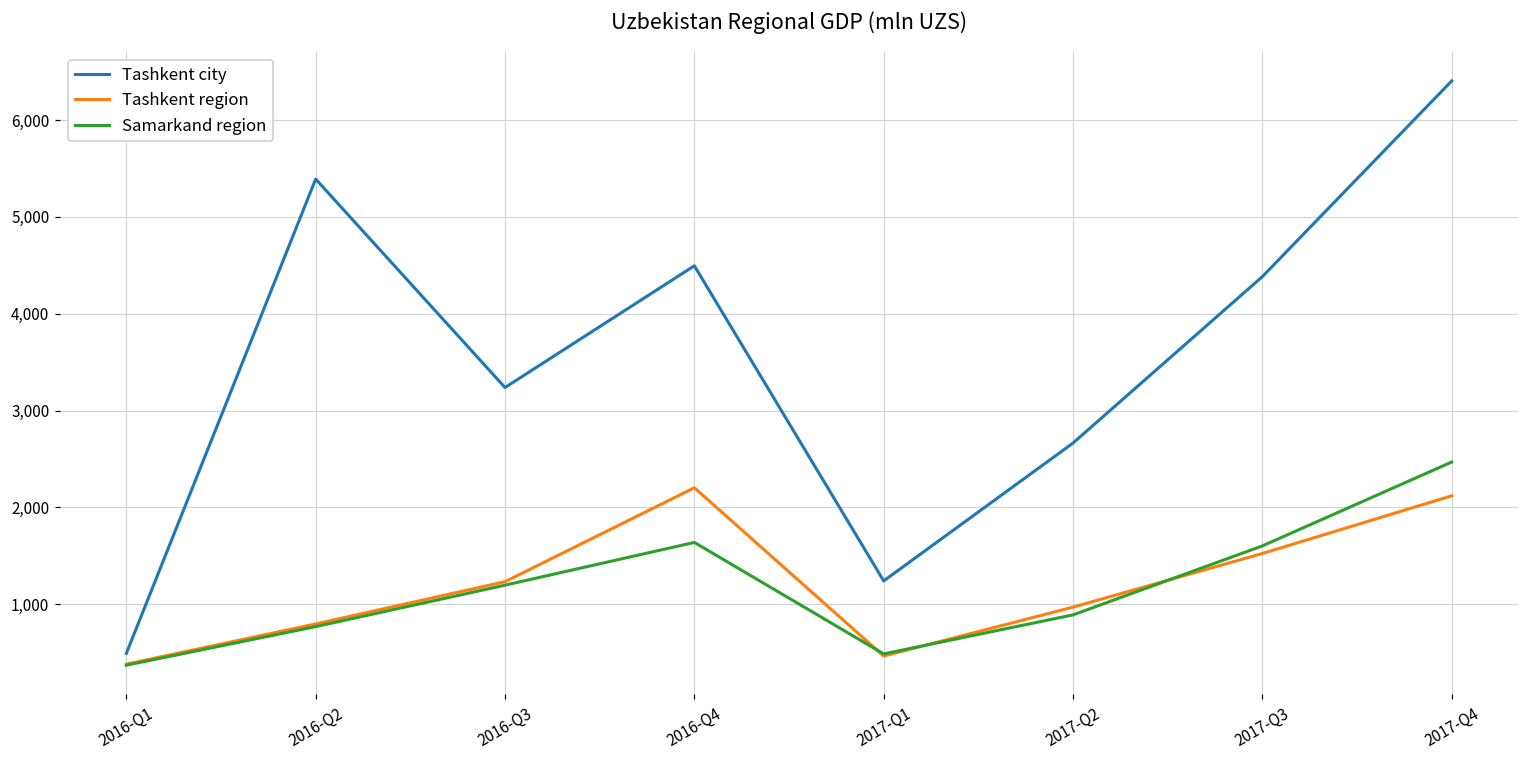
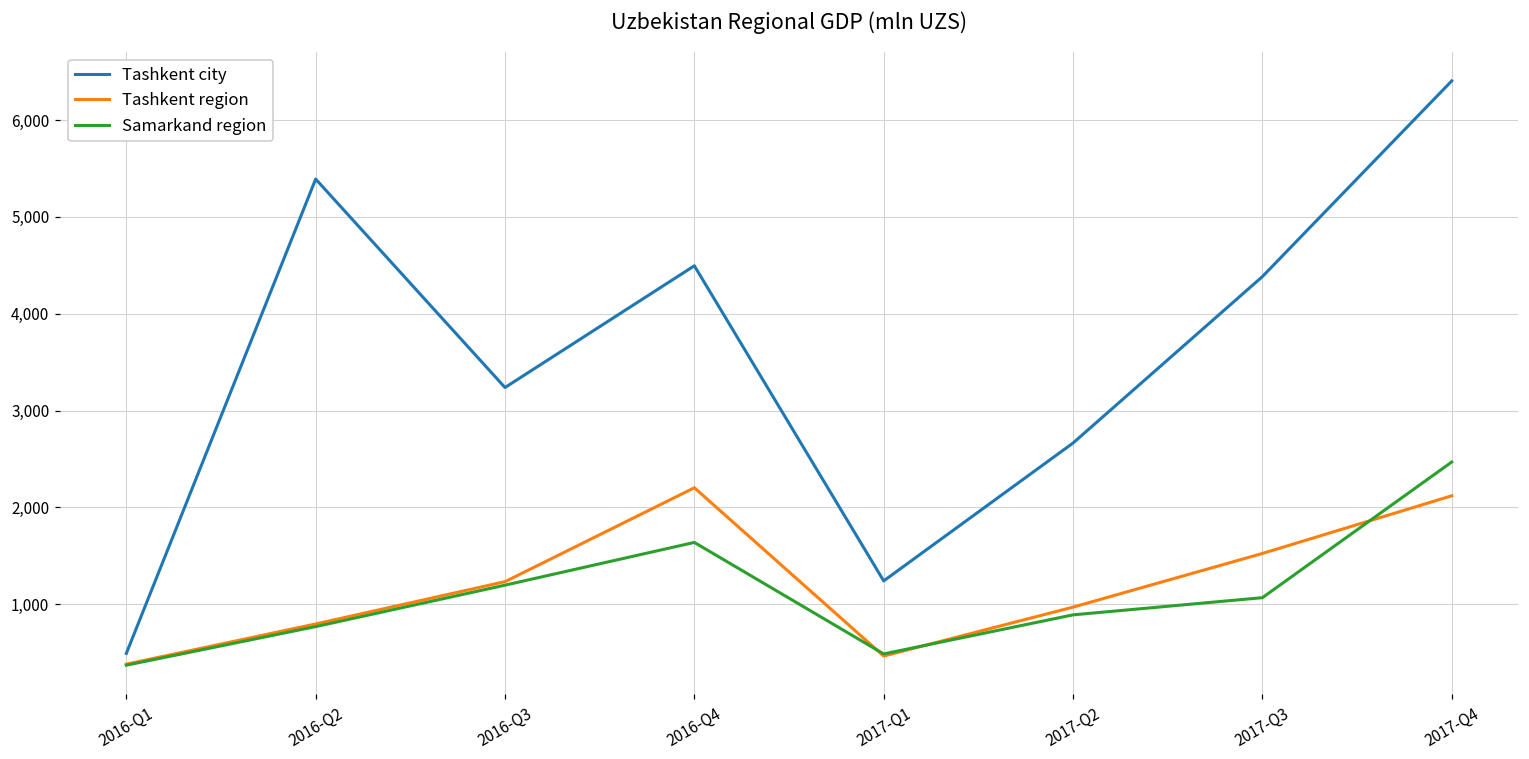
  {
    "Tashkent city": {
      "2016-Q1": "500",
      "2016-Q2": "5,400",
      "2016-Q3": "3,200",
      "2016-Q4": "4,500",
      "2017-Q1": "1,200",
      "2017-Q2": "2,700",
      "2017-Q3": "4,400",
      "2017-Q4": "6,400"
    },
    "Tashkent region": {
      "2016-Q3": "1,200",
      "2016-Q4": "2,200",
      "2017-Q2": "1,000",
      "2017-Q3": "1,500",
      "2017-Q4": "2,100"
    },
    "Samarkand region": {
      "2016-Q3": "1,200",
      "2016-Q4": "1,600",
      "2017-Q2": "900",
-     "2017-Q3": "1,600",
+     "2017-Q3": "1,100",
      "2017-Q4": "2,500"
    }
  }
